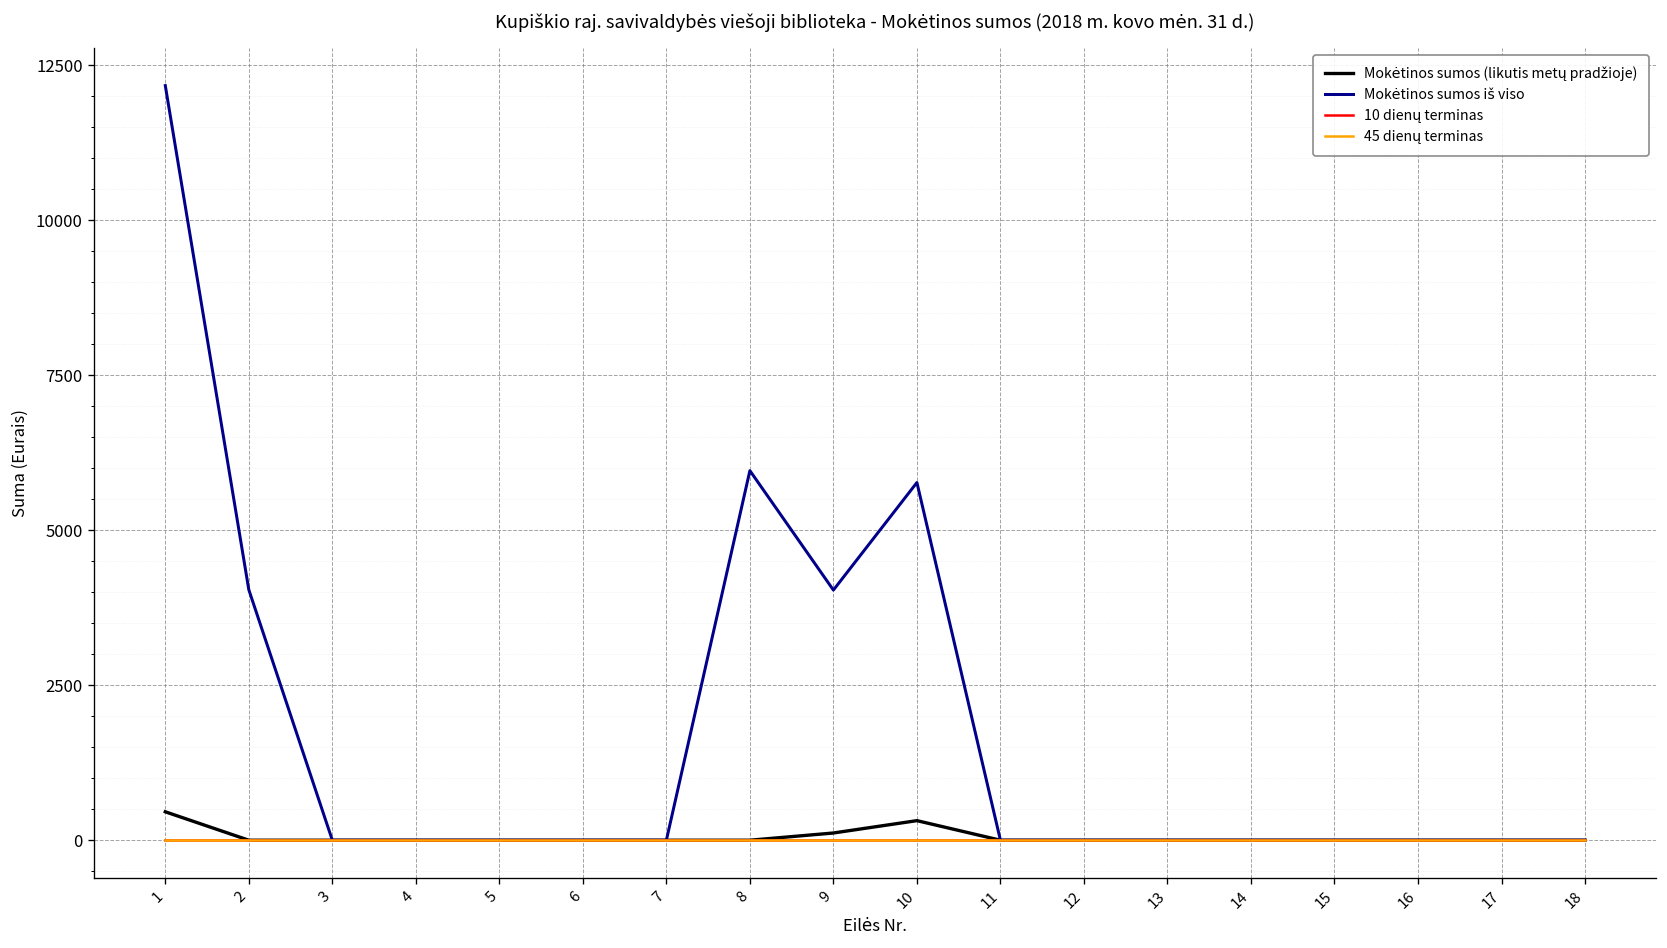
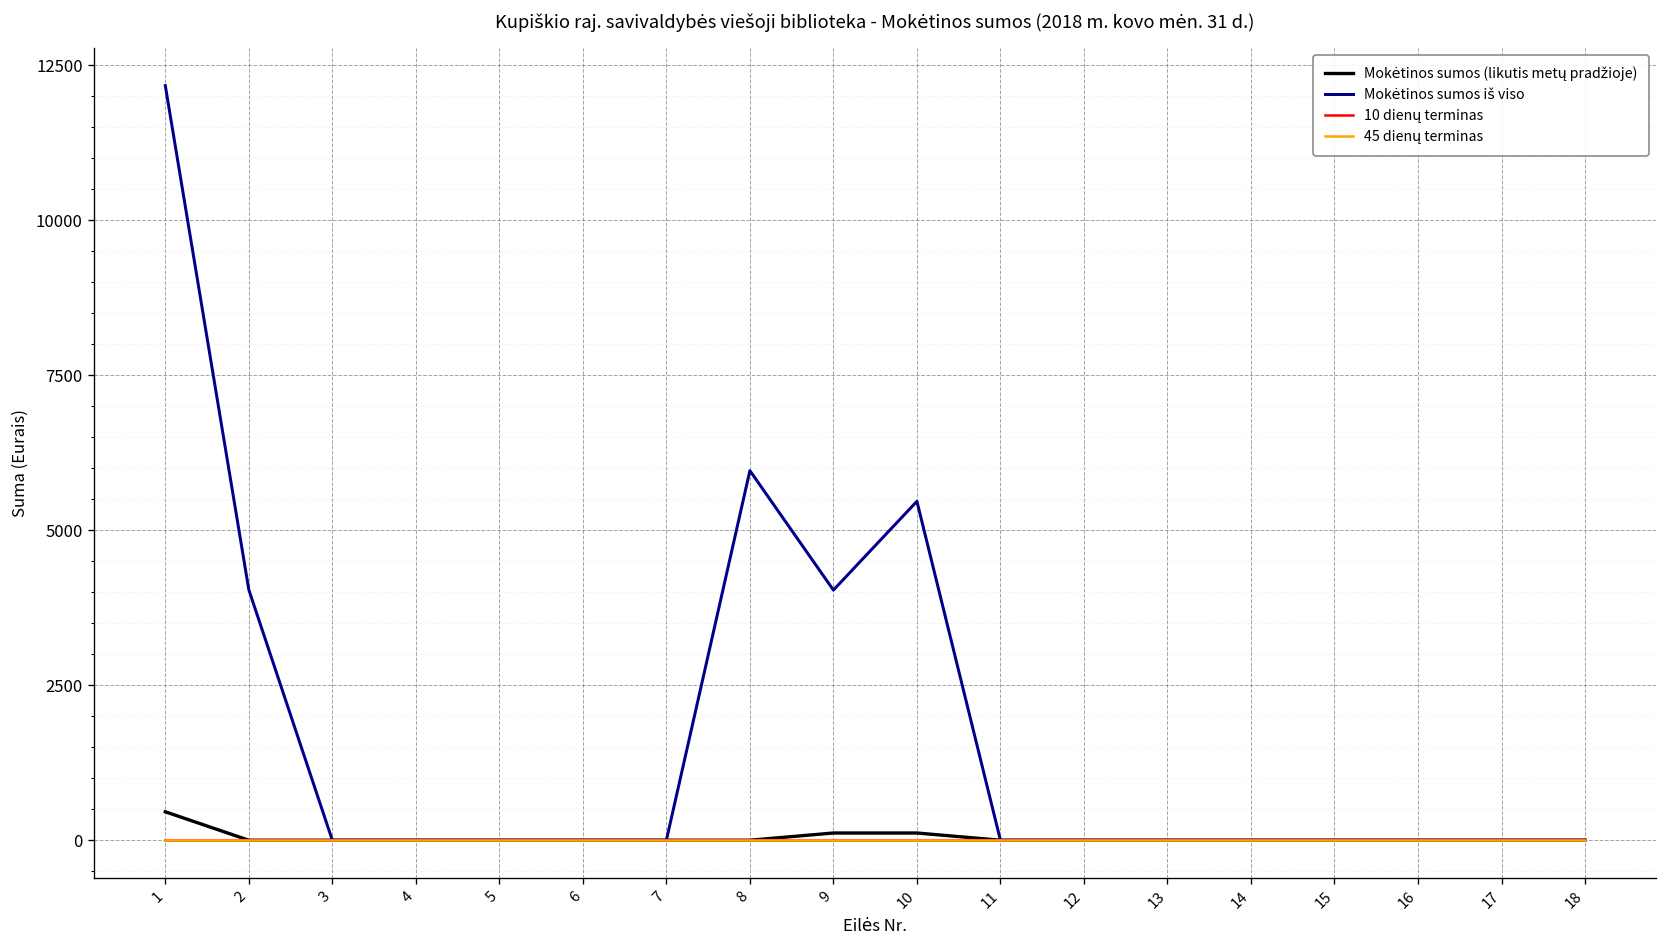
  {
    "Mokėtinos sumos (likutis metų pradžioje)": {
      "1": 500,
      "9": 100,
-     "10": 300
+     "10": 100
    },
    "Mokėtinos sumos iš viso": {
      "1": 12200,
      "2": 4000,
      "8": 6000,
      "9": 4000,
-     "10": 5800
+     "10": 5500
    },
    "45 dienų terminas": {
      "1": 0,
      "9": 0,
      "10": 0
    }
  }
